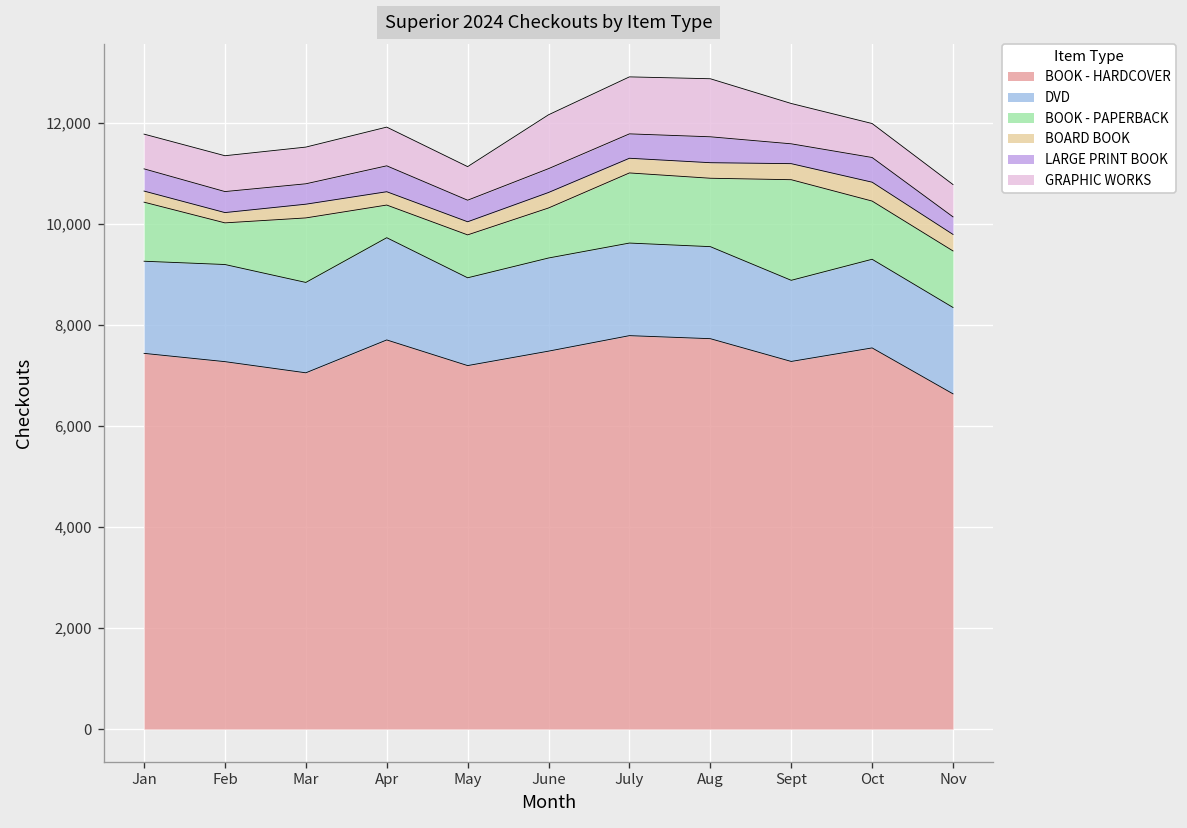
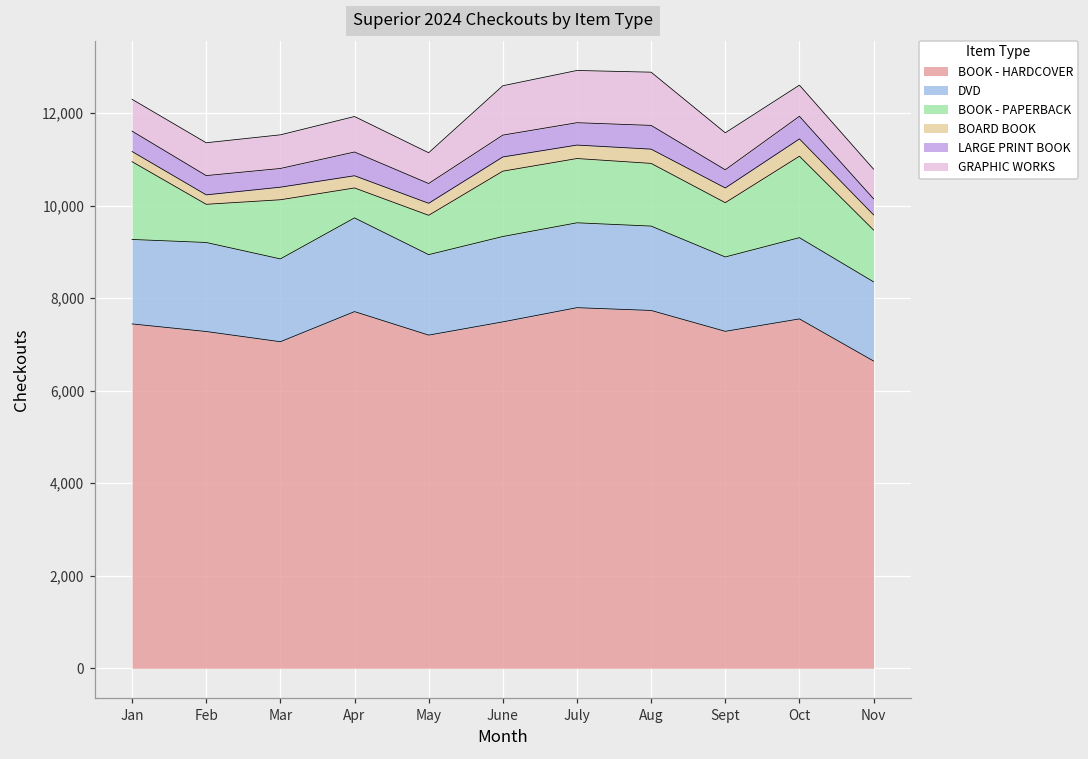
  {
    "BOOK - PAPERBACK": {
-     "Jan": "1,200",
+     "Jan": "1,700",
      "Feb": "800",
      "Mar": "1,300",
      "Apr": "600",
      "May": "900",
-     "June": "1,000",
+     "June": "1,400",
      "July": "1,400",
      "Aug": "1,400",
-     "Sept": "2,000",
-     "Oct": "1,200",
+     "Sept": "1,200",
+     "Oct": "1,800",
      "Nov": "1,100"
    }
  }
